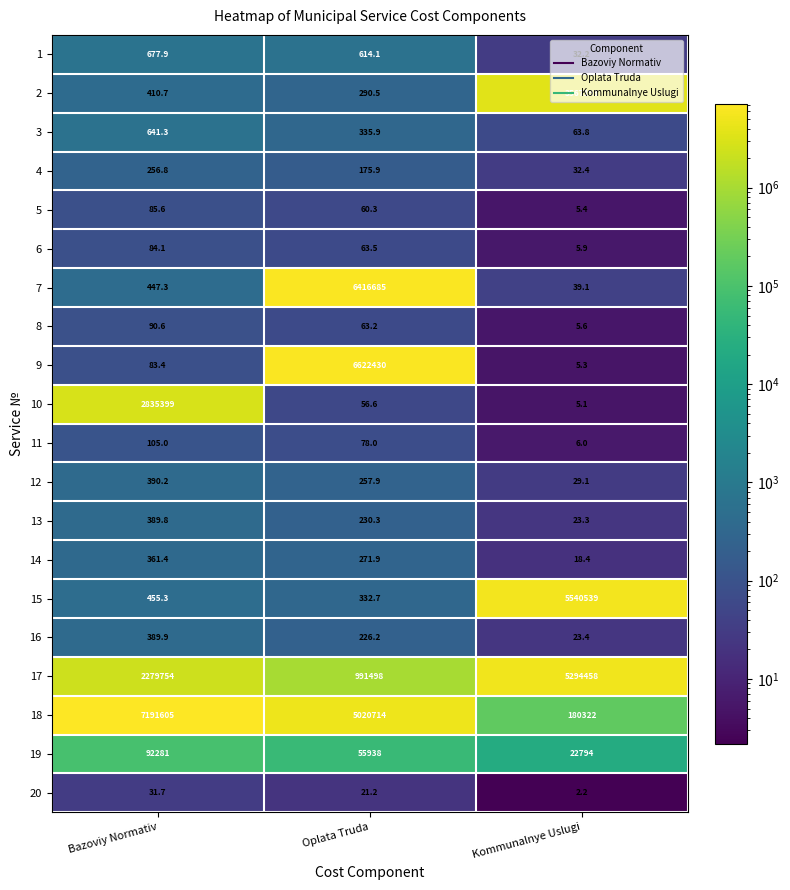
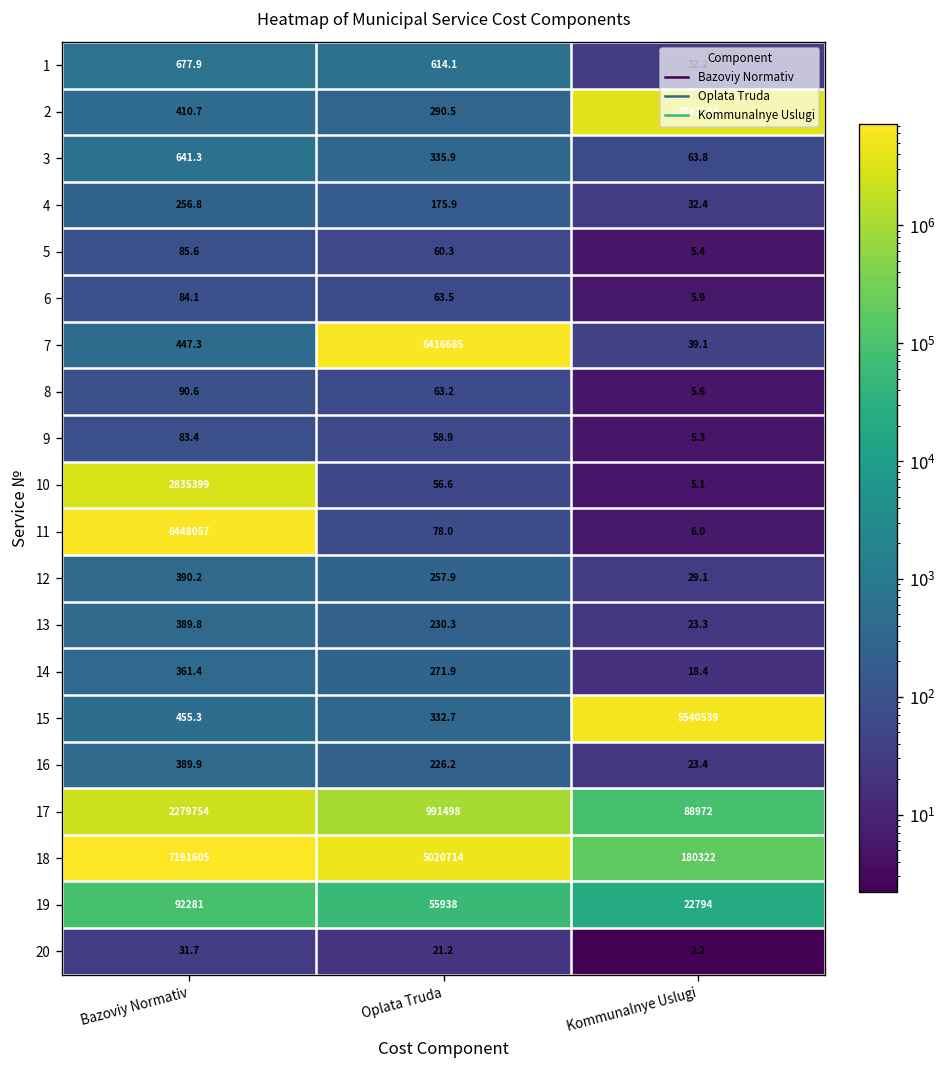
  {
    "1": {
      "Bazoviy Normativ": 677.9,
      "Oplata Truda": 614.1
    },
    "2": {
      "Bazoviy Normativ": 410.7,
      "Oplata Truda": 290.5
    },
    "3": {
      "Bazoviy Normativ": 641.3,
      "Oplata Truda": 335.9,
      "Kommunalnye Uslugi": 63.8
    },
    "4": {
      "Bazoviy Normativ": 256.8,
      "Oplata Truda": 175.9,
      "Kommunalnye Uslugi": 32.4
    },
    "5": {
      "Bazoviy Normativ": 85.6,
      "Oplata Truda": 60.3,
      "Kommunalnye Uslugi": 5.4
    },
    "6": {
      "Bazoviy Normativ": 84.1,
      "Oplata Truda": 63.5,
      "Kommunalnye Uslugi": 5.9
    },
    "7": {
      "Bazoviy Normativ": 447.3,
      "Oplata Truda": 6416685,
      "Kommunalnye Uslugi": 39.1
    },
    "8": {
      "Bazoviy Normativ": 90.6,
      "Oplata Truda": 63.2,
      "Kommunalnye Uslugi": 5.6
    },
    "9": {
      "Bazoviy Normativ": 83.4,
-     "Oplata Truda": 6622430,
+     "Oplata Truda": 58.9,
      "Kommunalnye Uslugi": 5.3
    },
    "10": {
      "Bazoviy Normativ": 2835399,
      "Oplata Truda": 56.6,
      "Kommunalnye Uslugi": 5.1
    },
    "11": {
-     "Bazoviy Normativ": 105.0,
+     "Bazoviy Normativ": 6448057,
      "Oplata Truda": 78.0,
      "Kommunalnye Uslugi": 6.0
    },
    "12": {
      "Bazoviy Normativ": 390.2,
      "Oplata Truda": 257.9,
      "Kommunalnye Uslugi": 29.1
    },
    "13": {
      "Bazoviy Normativ": 389.8,
      "Oplata Truda": 230.3,
      "Kommunalnye Uslugi": 23.3
    },
    "14": {
      "Bazoviy Normativ": 361.4,
      "Oplata Truda": 271.9,
      "Kommunalnye Uslugi": 18.4
    },
    "15": {
      "Bazoviy Normativ": 455.3,
      "Oplata Truda": 332.7,
      "Kommunalnye Uslugi": 5540539
    },
    "16": {
      "Bazoviy Normativ": 389.9,
      "Oplata Truda": 226.2,
      "Kommunalnye Uslugi": 23.4
    },
    "17": {
      "Bazoviy Normativ": 2279754,
      "Oplata Truda": 991498,
-     "Kommunalnye Uslugi": 5294458
+     "Kommunalnye Uslugi": 88972
    },
    "18": {
      "Bazoviy Normativ": 7191605,
      "Oplata Truda": 5020714,
      "Kommunalnye Uslugi": 180322
    },
    "19": {
      "Bazoviy Normativ": 92281,
      "Oplata Truda": 55938,
      "Kommunalnye Uslugi": 22794
    },
    "20": {
      "Bazoviy Normativ": 31.7,
      "Oplata Truda": 21.2,
      "Kommunalnye Uslugi": 2.2
    }
  }
